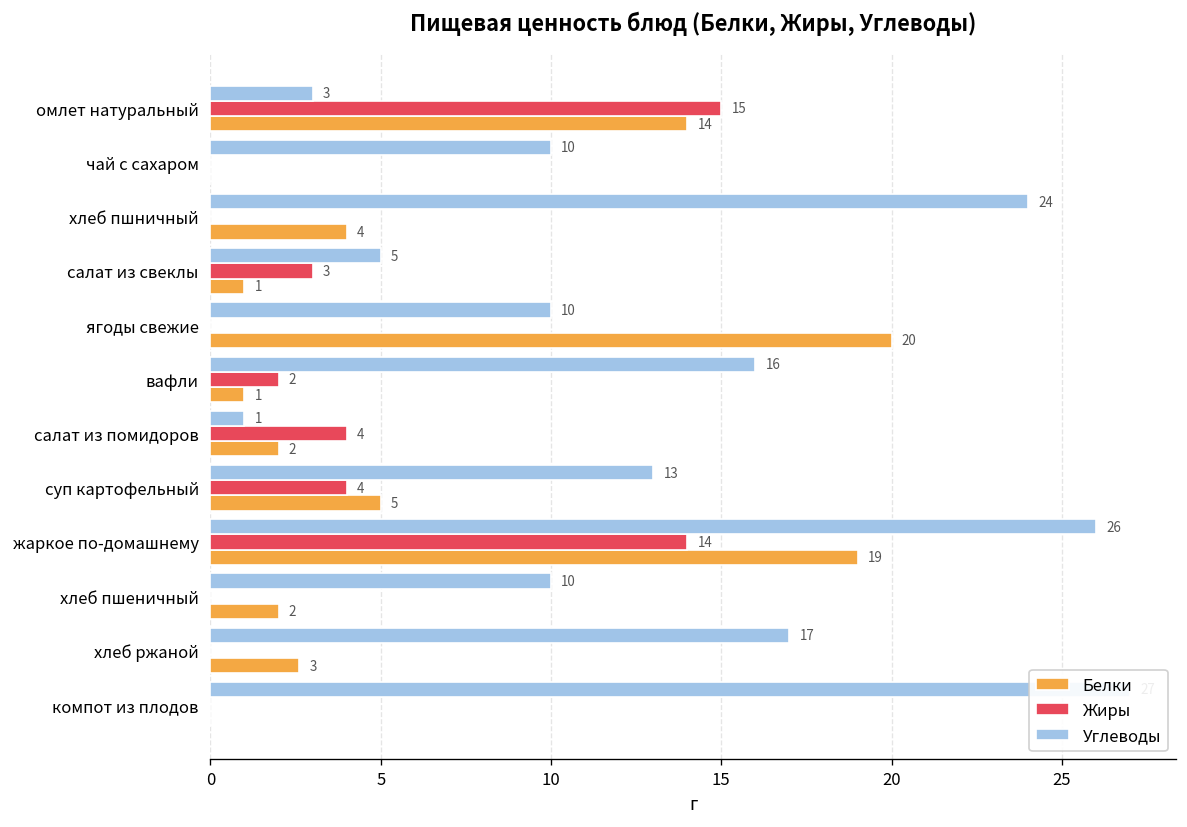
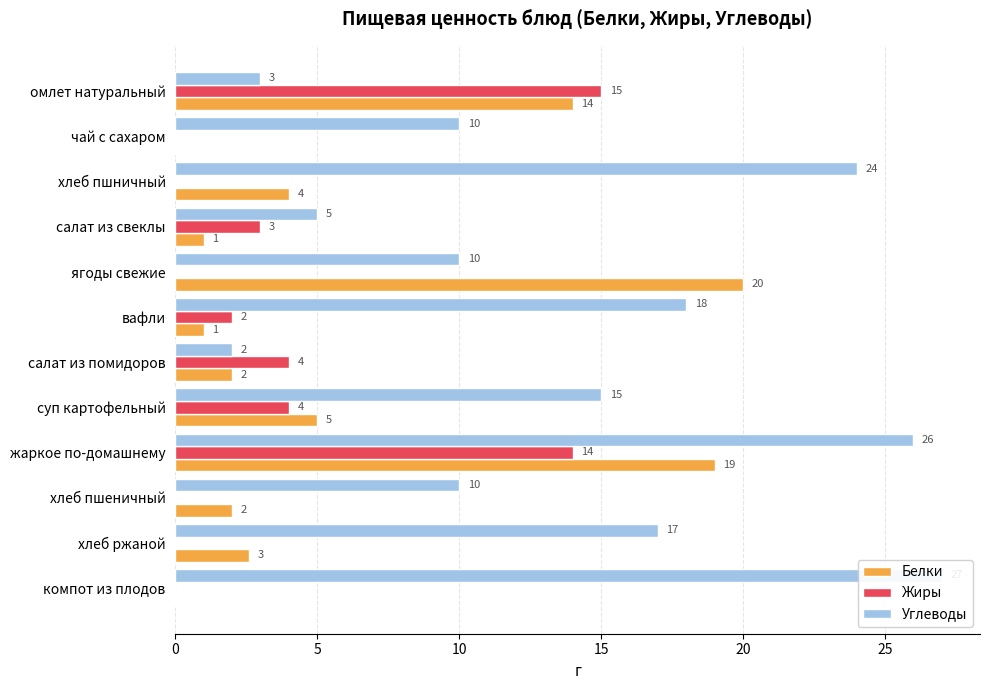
  {
    "Белки": {
      "омлет натуральный": 14,
      "хлеб пшничный": 4,
      "салат из свеклы": 1,
      "ягоды свежие": 20,
      "вафли": 1,
      "салат из помидоров": 2,
      "суп картофельный": 5,
      "жаркое по-домашнему": 19,
      "хлеб пшеничный": 2,
      "хлеб ржаной": 3
    },
    "Жиры": {
      "омлет натуральный": 15,
      "салат из свеклы": 3,
      "вафли": 2,
      "салат из помидоров": 4,
      "суп картофельный": 4,
      "жаркое по-домашнему": 14
    },
    "Углеводы": {
      "омлет натуральный": 3,
      "чай с сахаром": 10,
      "хлеб пшничный": 24,
      "салат из свеклы": 5,
      "ягоды свежие": 10,
-     "вафли": 16,
-     "салат из помидоров": 1,
-     "суп картофельный": 13,
+     "вафли": 18,
+     "салат из помидоров": 2,
+     "суп картофельный": 15,
      "жаркое по-домашнему": 26,
      "хлеб пшеничный": 10,
      "хлеб ржаной": 17
    }
  }
